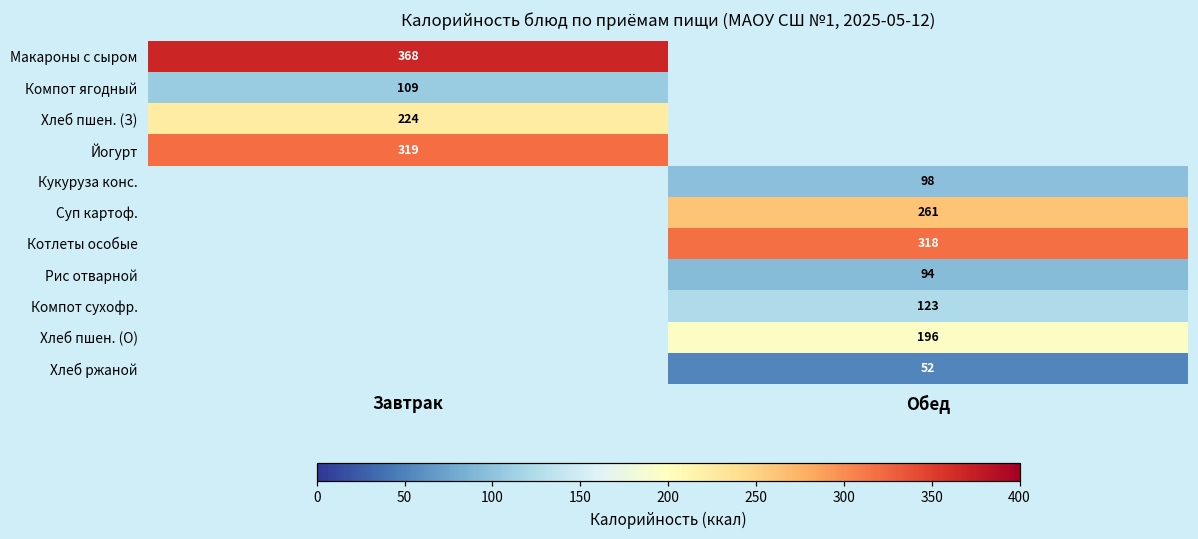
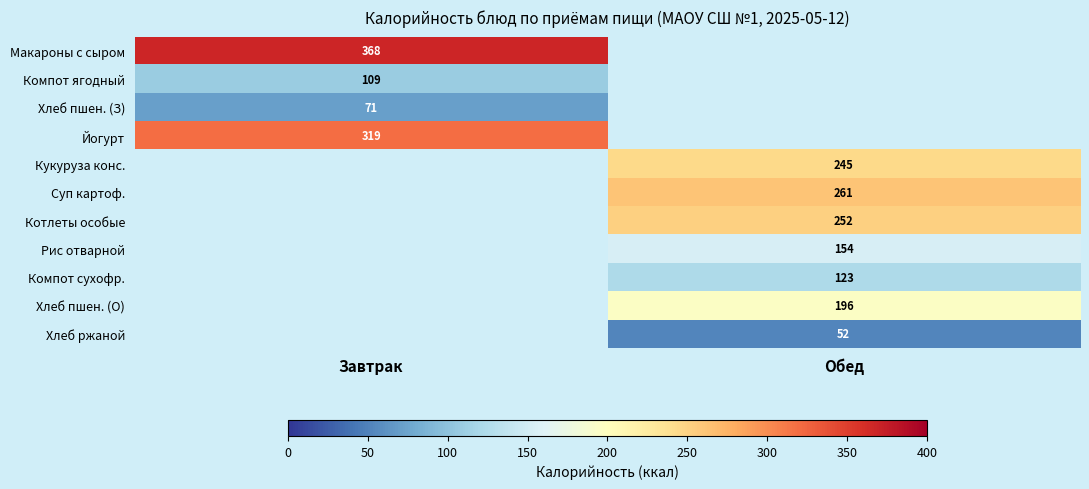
  {
    "Макароны с сыром": {
      "Завтрак": 368
    },
    "Компот ягодный": {
      "Завтрак": 109
    },
    "Хлеб пшен. (З)": {
-     "Завтрак": 224
+     "Завтрак": 71
    },
    "Йогурт": {
      "Завтрак": 319
    },
    "Кукуруза конс.": {
-     "Обед": 98
+     "Обед": 245
    },
    "Суп картоф.": {
      "Обед": 261
    },
    "Котлеты особые": {
-     "Обед": 318
+     "Обед": 252
    },
    "Рис отварной": {
-     "Обед": 94
+     "Обед": 154
    },
    "Компот сухофр.": {
      "Обед": 123
    },
    "Хлеб пшен. (О)": {
      "Обед": 196
    },
    "Хлеб ржаной": {
      "Обед": 52
    }
  }
